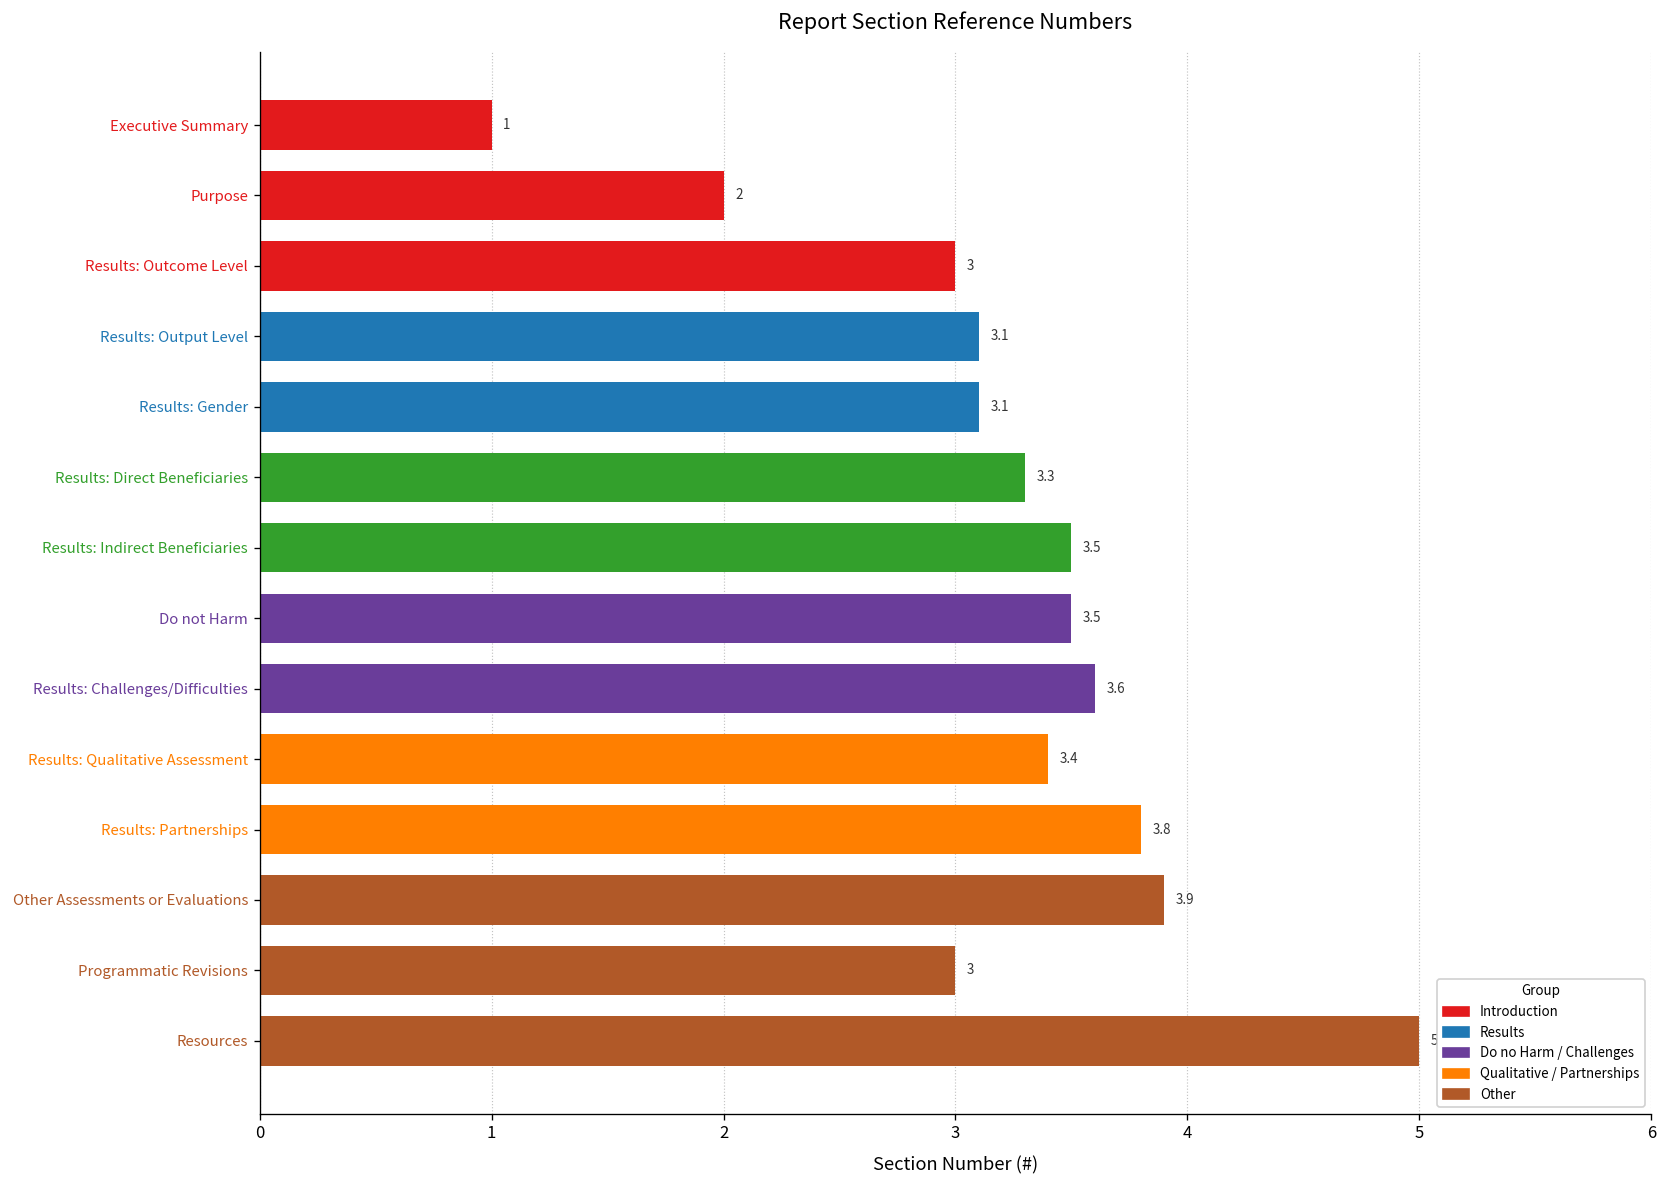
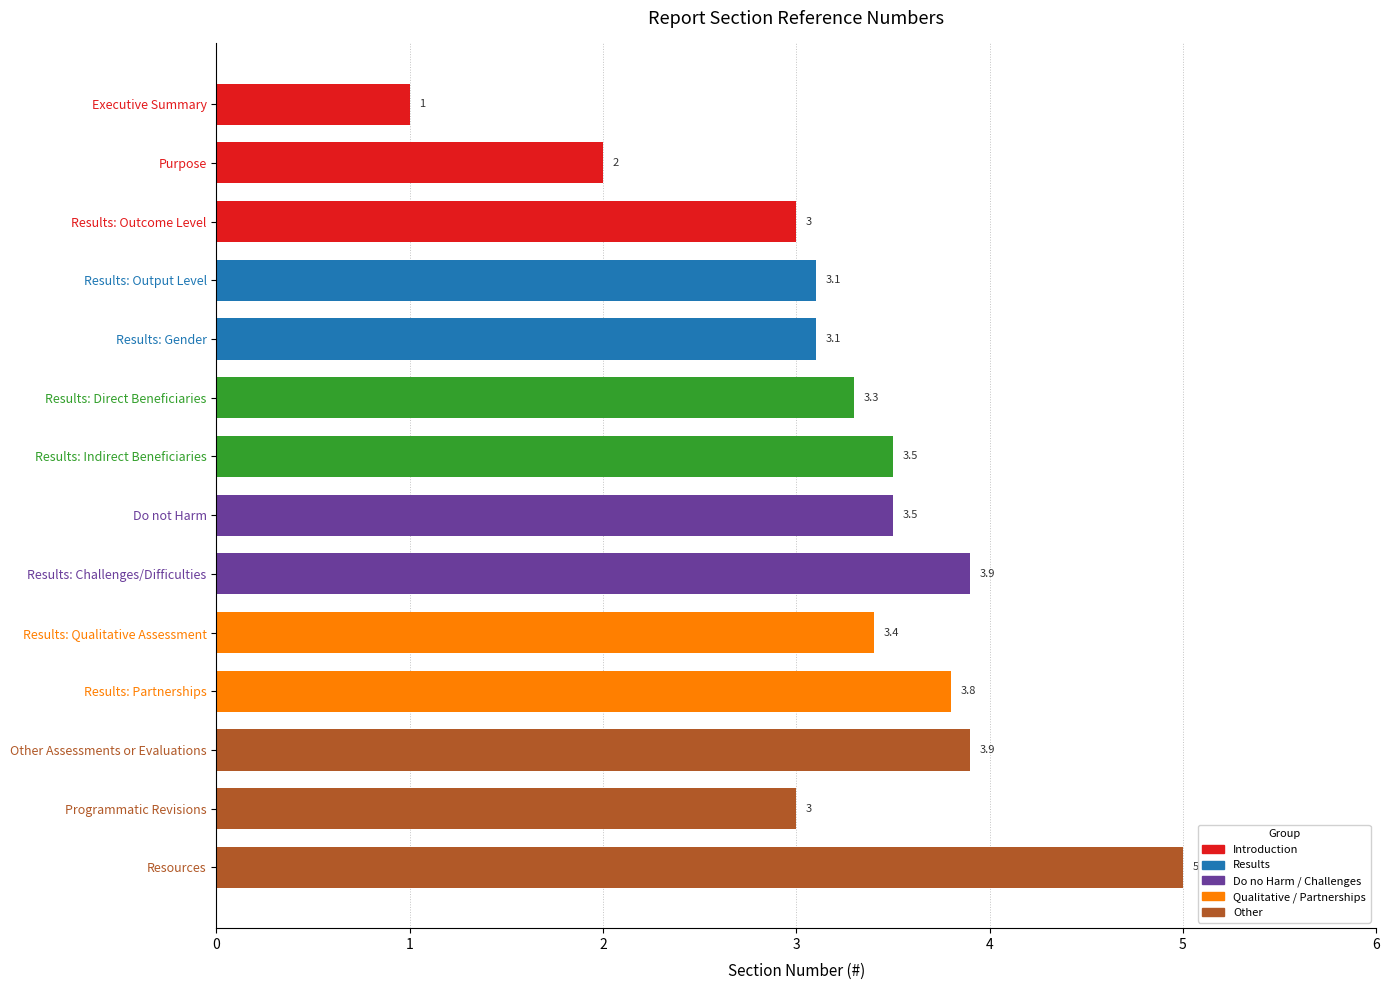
  {
    "Executive Summary": 1,
    "Purpose": 2,
    "Results: Outcome Level": 3,
    "Results: Output Level": 3.1,
    "Results: Gender": 3.1,
    "Results: Direct Beneficiaries": 3.3,
    "Results: Indirect Beneficiaries": 3.5,
    "Do not Harm": 3.5,
-   "Results: Challenges/Difficulties": 3.6,
+   "Results: Challenges/Difficulties": 3.9,
    "Results: Qualitative Assessment": 3.4,
    "Results: Partnerships": 3.8,
    "Other Assessments or Evaluations": 3.9,
    "Programmatic Revisions": 3
  }
